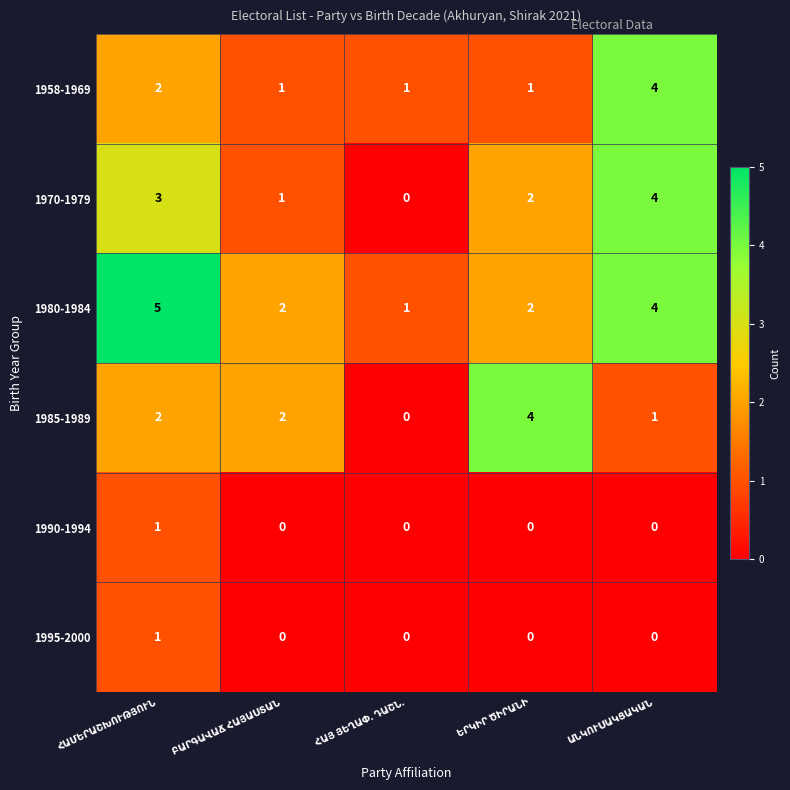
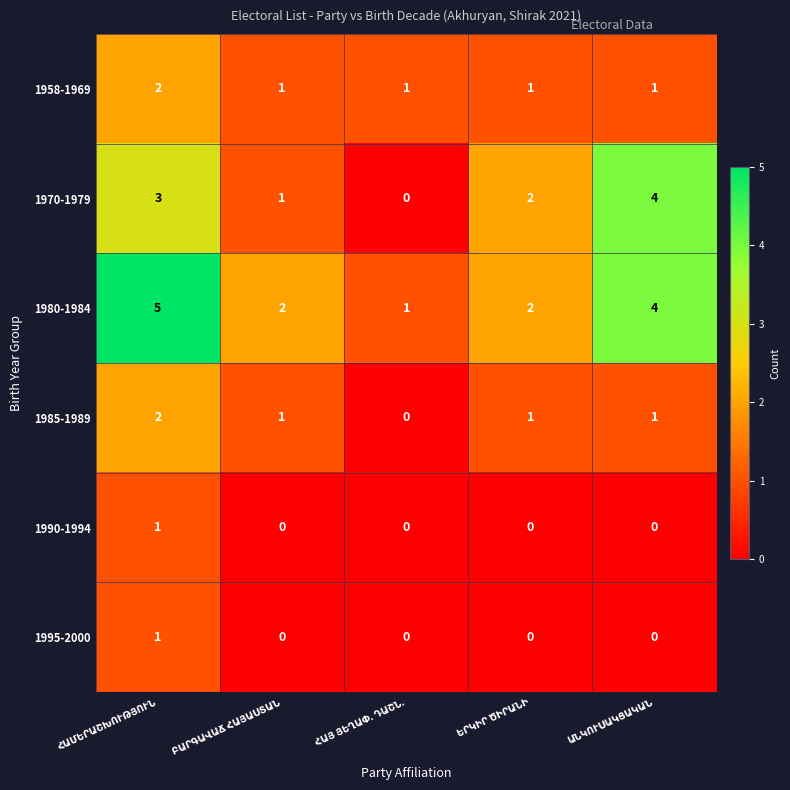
  {
    "1958-1969": {
      "ՀԱՄԵՐԱՇԽՈՒԹՅՈՒՆ": 2,
      "ԲԱՐԳԱՎԱՃ ՀԱՅԱՍՏԱՆ": 1,
      "ՀԱՅ ՅԵՂԱՓ. ԴԱՇՆ.": 1,
      "ԵՐԿԻՐ ԾԻՐԱՆԻ": 1,
-     "ԱՆԿՈՒՍԱԿՑԱԿԱՆ": 4
+     "ԱՆԿՈՒՍԱԿՑԱԿԱՆ": 1
    },
    "1970-1979": {
      "ՀԱՄԵՐԱՇԽՈՒԹՅՈՒՆ": 3,
      "ԲԱՐԳԱՎԱՃ ՀԱՅԱՍՏԱՆ": 1,
      "ՀԱՅ ՅԵՂԱՓ. ԴԱՇՆ.": 0,
      "ԵՐԿԻՐ ԾԻՐԱՆԻ": 2,
      "ԱՆԿՈՒՍԱԿՑԱԿԱՆ": 4
    },
    "1980-1984": {
      "ՀԱՄԵՐԱՇԽՈՒԹՅՈՒՆ": 5,
      "ԲԱՐԳԱՎԱՃ ՀԱՅԱՍՏԱՆ": 2,
      "ՀԱՅ ՅԵՂԱՓ. ԴԱՇՆ.": 1,
      "ԵՐԿԻՐ ԾԻՐԱՆԻ": 2,
      "ԱՆԿՈՒՍԱԿՑԱԿԱՆ": 4
    },
    "1985-1989": {
      "ՀԱՄԵՐԱՇԽՈՒԹՅՈՒՆ": 2,
-     "ԲԱՐԳԱՎԱՃ ՀԱՅԱՍՏԱՆ": 2,
+     "ԲԱՐԳԱՎԱՃ ՀԱՅԱՍՏԱՆ": 1,
      "ՀԱՅ ՅԵՂԱՓ. ԴԱՇՆ.": 0,
-     "ԵՐԿԻՐ ԾԻՐԱՆԻ": 4,
+     "ԵՐԿԻՐ ԾԻՐԱՆԻ": 1,
      "ԱՆԿՈՒՍԱԿՑԱԿԱՆ": 1
    },
    "1990-1994": {
      "ՀԱՄԵՐԱՇԽՈՒԹՅՈՒՆ": 1,
      "ԲԱՐԳԱՎԱՃ ՀԱՅԱՍՏԱՆ": 0,
      "ՀԱՅ ՅԵՂԱՓ. ԴԱՇՆ.": 0,
      "ԵՐԿԻՐ ԾԻՐԱՆԻ": 0,
      "ԱՆԿՈՒՍԱԿՑԱԿԱՆ": 0
    },
    "1995-2000": {
      "ՀԱՄԵՐԱՇԽՈՒԹՅՈՒՆ": 1,
      "ԲԱՐԳԱՎԱՃ ՀԱՅԱՍՏԱՆ": 0,
      "ՀԱՅ ՅԵՂԱՓ. ԴԱՇՆ.": 0,
      "ԵՐԿԻՐ ԾԻՐԱՆԻ": 0,
      "ԱՆԿՈՒՍԱԿՑԱԿԱՆ": 0
    }
  }
